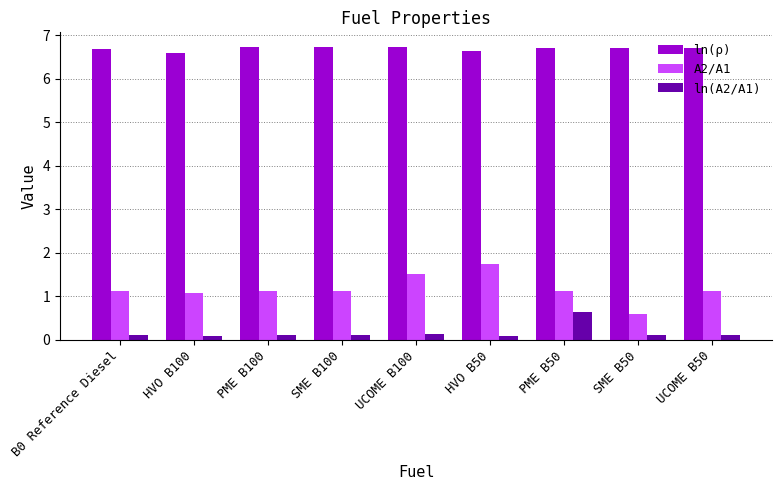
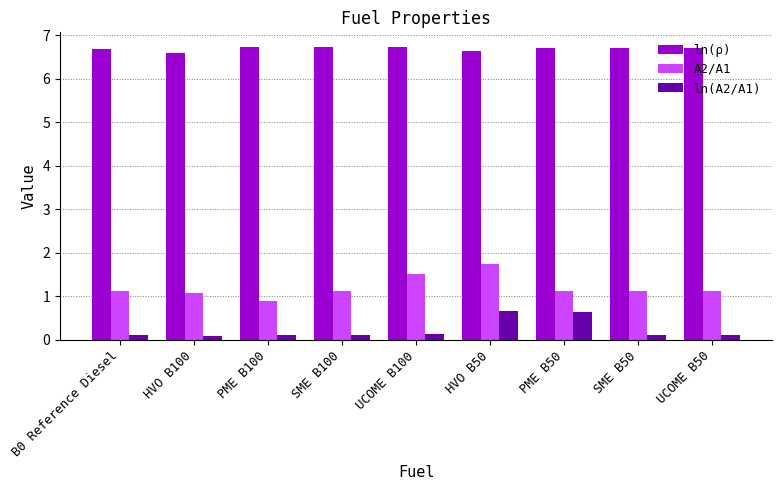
  {
    "ln(ρ)": {
      "B0 Reference Diesel": 6.7,
      "HVO B100": 6.6,
      "PME B100": 6.7,
      "SME B100": 6.7,
      "UCOME B100": 6.7,
      "HVO B50": 6.6,
      "PME B50": 6.7,
      "SME B50": 6.7,
      "UCOME B50": 6.7
    },
    "A2/A1": {
      "B0 Reference Diesel": 1.1,
      "HVO B100": 1.1,
-     "PME B100": 1.1,
+     "PME B100": 0.9,
      "SME B100": 1.1,
      "UCOME B100": 1.5,
      "HVO B50": 1.7,
      "PME B50": 1.1,
-     "SME B50": 0.6,
+     "SME B50": 1.1,
      "UCOME B50": 1.1
    },
    "ln(A2/A1)": {
      "B0 Reference Diesel": 0.1,
      "HVO B100": 0.1,
      "PME B100": 0.1,
      "SME B100": 0.1,
      "UCOME B100": 0.1,
-     "HVO B50": 0.1,
+     "HVO B50": 0.7,
      "PME B50": 0.6,
      "SME B50": 0.1,
      "UCOME B50": 0.1
    }
  }
